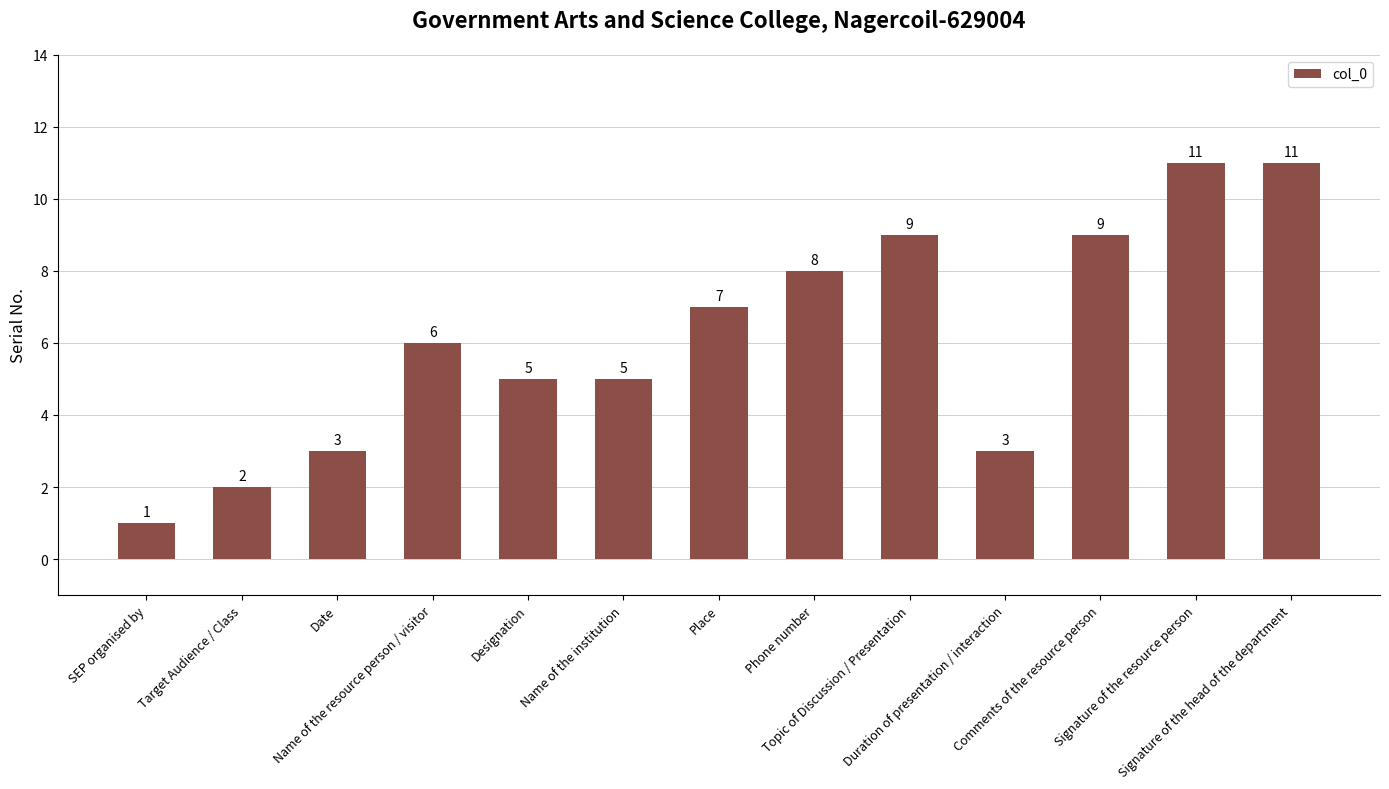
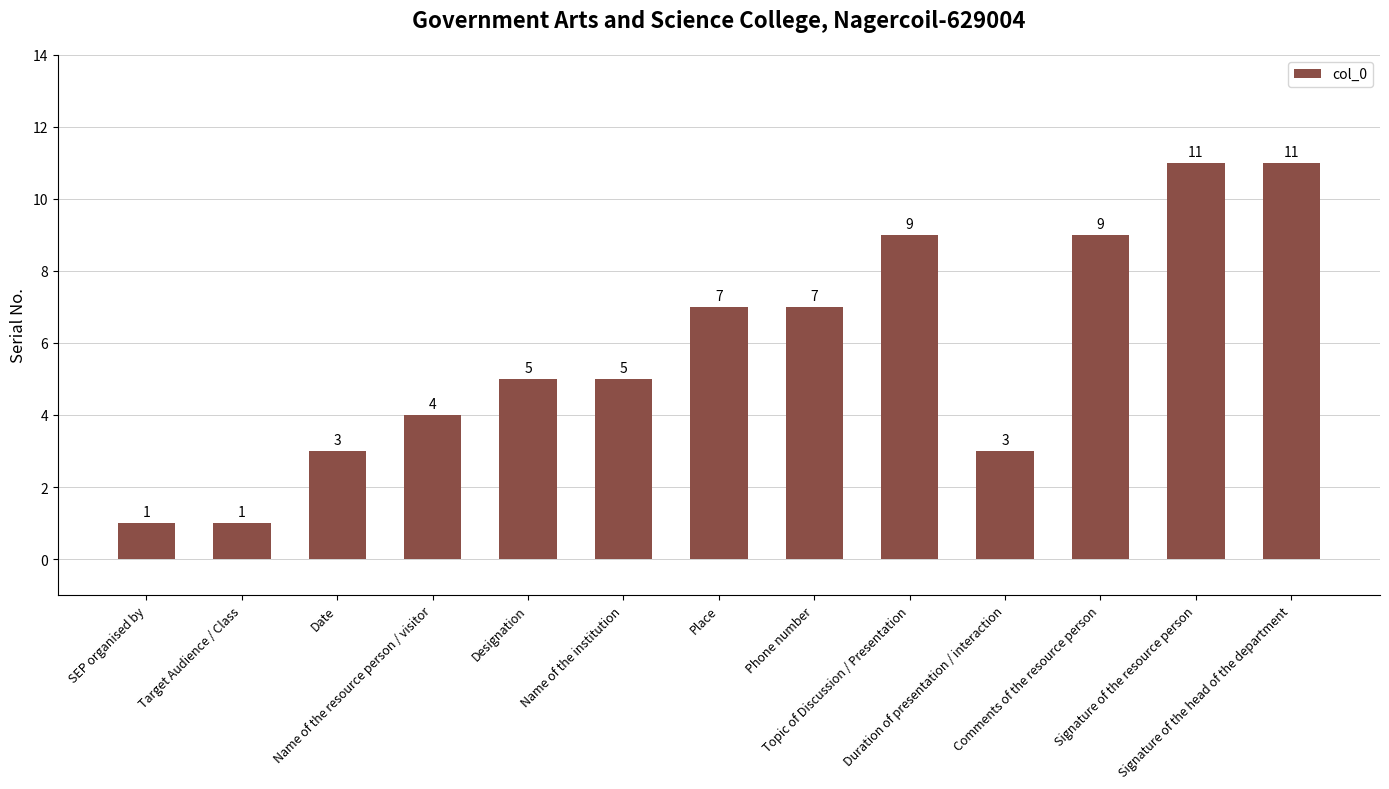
  {
    "SEP organised by": 1,
-   "Target Audience / Class": 2,
+   "Target Audience / Class": 1,
    "Date": 3,
-   "Name of the resource person / visitor": 6,
+   "Name of the resource person / visitor": 4,
    "Designation": 5,
    "Name of the institution": 5,
    "Place": 7,
-   "Phone number": 8,
+   "Phone number": 7,
    "Topic of Discussion / Presentation": 9,
    "Duration of presentation / interaction": 3,
    "Comments of the resource person": 9,
    "Signature of the resource person": 11,
    "Signature of the head of the department": 11
  }
